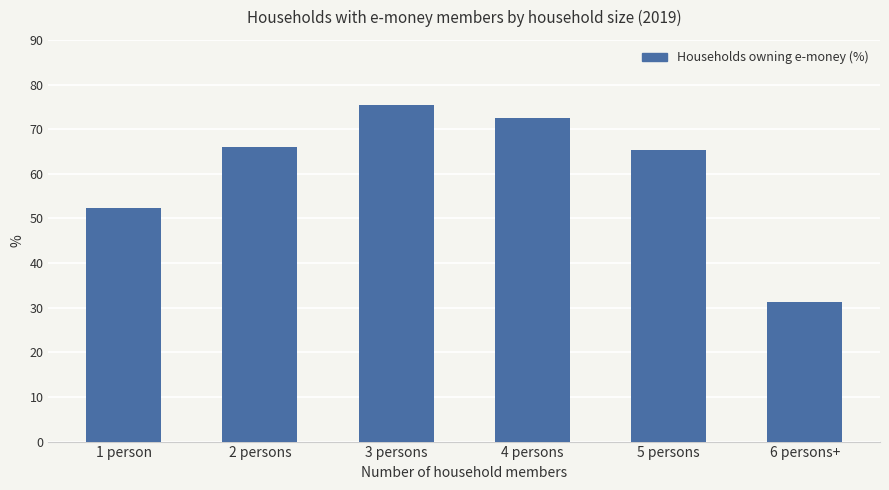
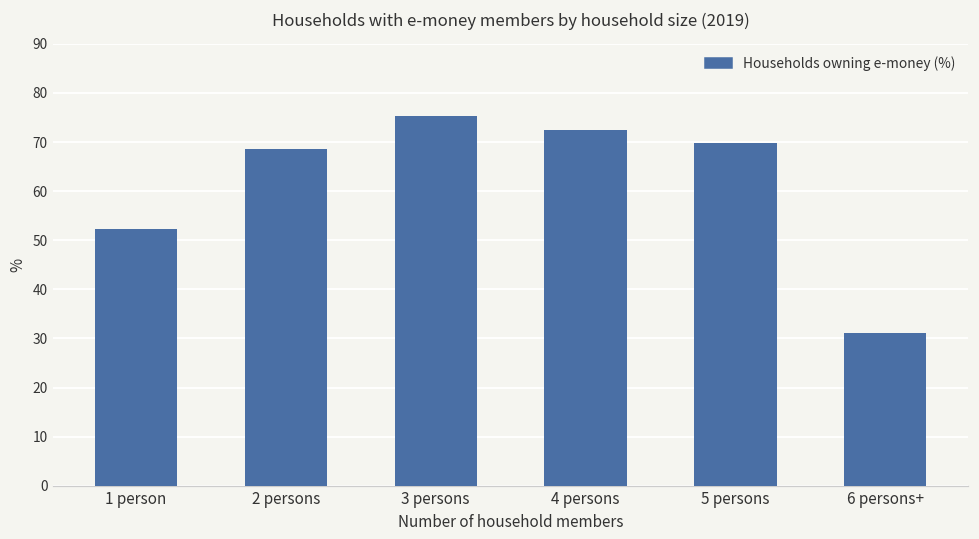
  {
    "1 person": 52,
-   "2 persons": 66,
+   "2 persons": 69,
    "3 persons": 75,
    "4 persons": 72,
-   "5 persons": 65,
+   "5 persons": 70,
    "6 persons+": 31
  }
